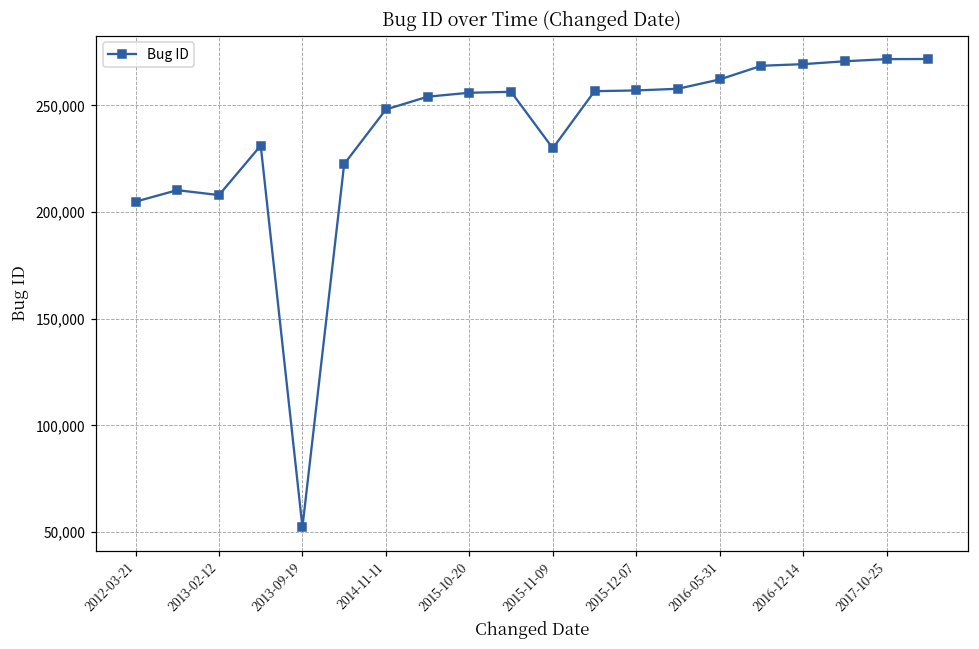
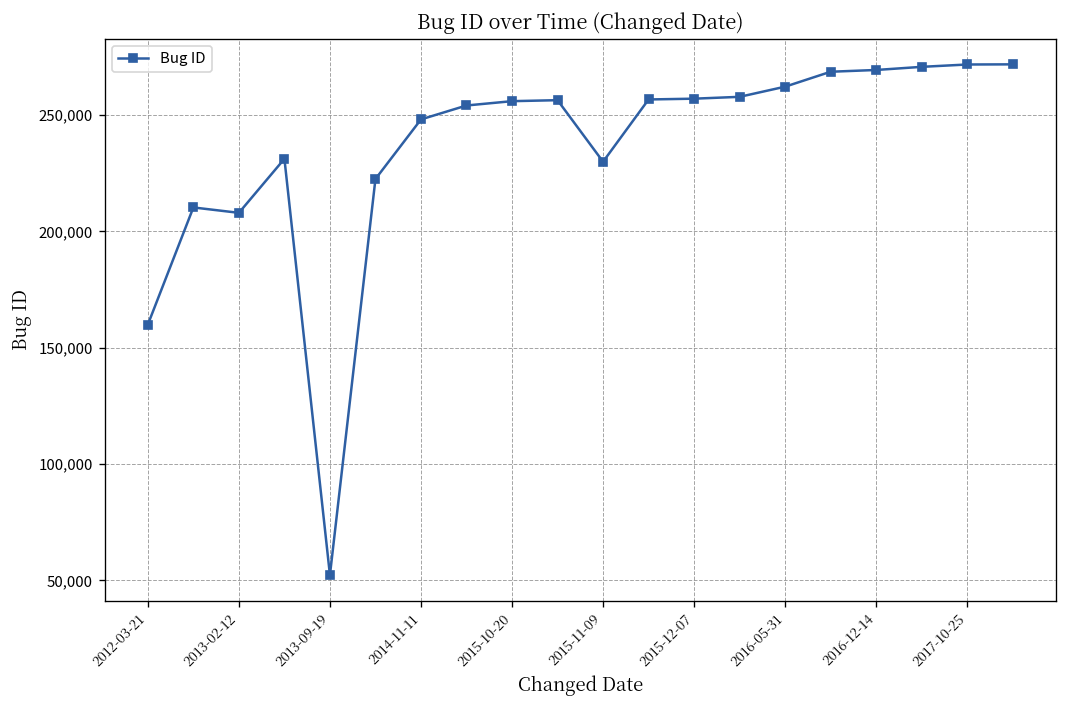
  {
-   "2012-03-21": "205,000",
+   "2012-03-21": "160,000",
    "2015-10-20": "256,000",
    "2015-11-09": "230,000"
  }
